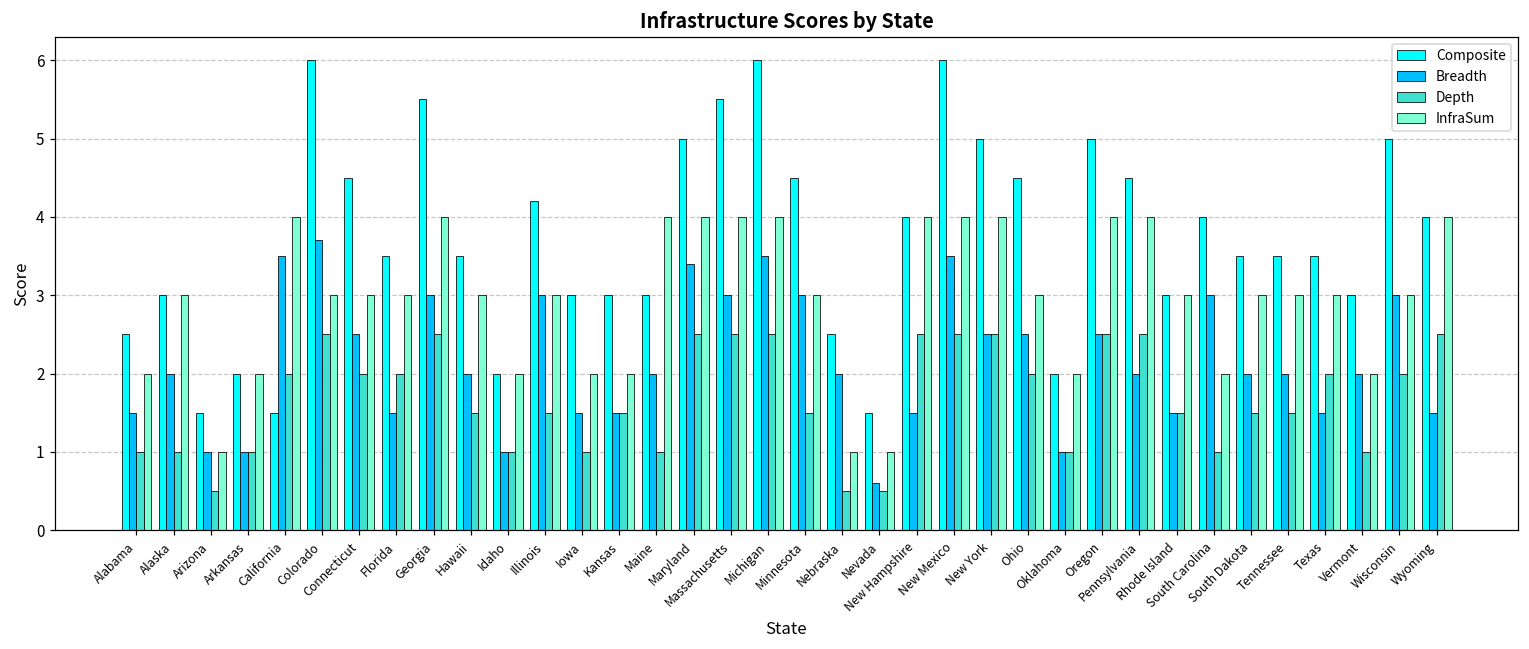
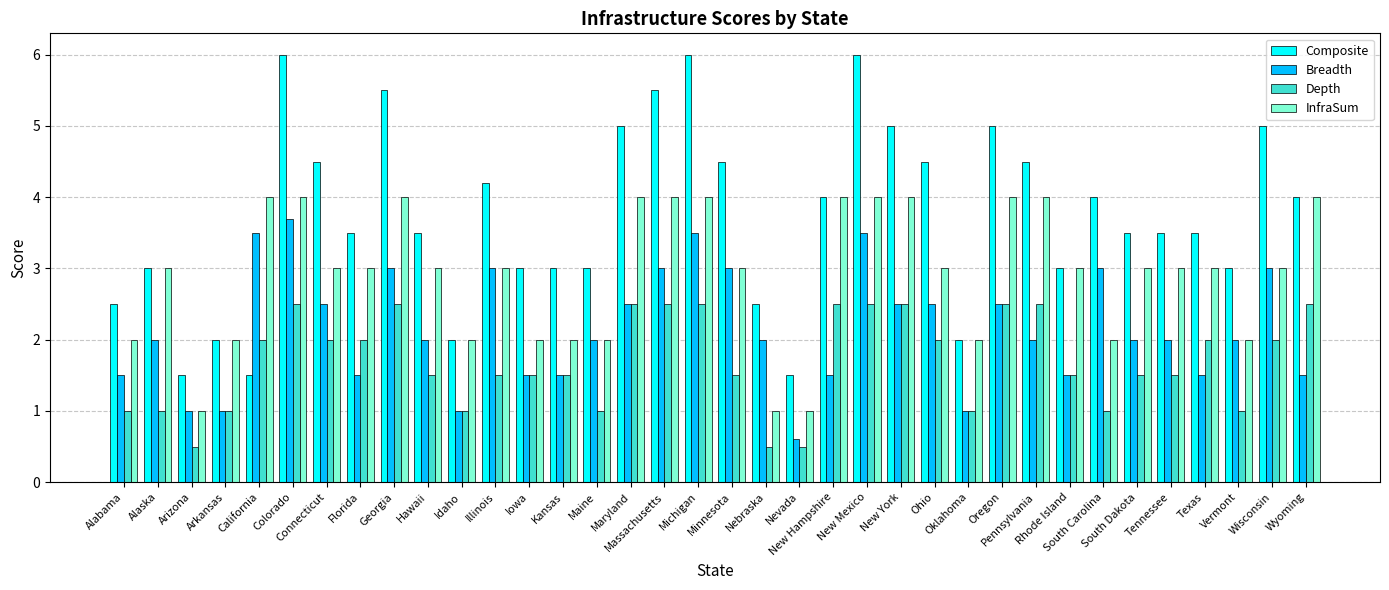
  {
    "Composite": {
      "Alabama": 2.5,
      "Alaska": 3.0,
      "Arizona": 1.5,
      "Arkansas": 2.0,
      "California": 1.5,
      "Colorado": 6.0,
      "Connecticut": 4.5,
      "Florida": 3.5,
      "Georgia": 5.5,
      "Hawaii": 3.5,
      "Idaho": 2.0,
      "Illinois": 4.2,
      "Iowa": 3.0,
      "Kansas": 3.0,
      "Maine": 3.0,
      "Maryland": 5.0,
      "Massachusetts": 5.5,
      "Michigan": 6.0,
      "Minnesota": 4.5,
      "Nebraska": 2.5,
      "Nevada": 1.5,
      "New Hampshire": 4.0,
      "New Mexico": 6.0,
      "New York": 5.0,
      "Ohio": 4.5,
      "Oklahoma": 2.0,
      "Oregon": 5.0,
      "Pennsylvania": 4.5,
      "Rhode Island": 3.0,
      "South Carolina": 4.0,
      "South Dakota": 3.5,
      "Tennessee": 3.5,
      "Texas": 3.5,
      "Vermont": 3.0,
      "Wisconsin": 5.0,
      "Wyoming": 4.0
    },
    "Breadth": {
      "Alabama": 1.5,
      "Alaska": 2.0,
      "Arizona": 1.0,
      "Arkansas": 1.0,
      "California": 3.5,
      "Colorado": 3.7,
      "Connecticut": 2.5,
      "Florida": 1.5,
      "Georgia": 3.0,
      "Hawaii": 2.0,
      "Idaho": 1.0,
      "Illinois": 3.0,
      "Iowa": 1.5,
      "Kansas": 1.5,
      "Maine": 2.0,
-     "Maryland": 3.4,
+     "Maryland": 2.5,
      "Massachusetts": 3.0,
      "Michigan": 3.5,
      "Minnesota": 3.0,
      "Nebraska": 2.0,
      "Nevada": 0.6,
      "New Hampshire": 1.5,
      "New Mexico": 3.5,
      "New York": 2.5,
      "Ohio": 2.5,
      "Oklahoma": 1.0,
      "Oregon": 2.5,
      "Pennsylvania": 2.0,
      "Rhode Island": 1.5,
      "South Carolina": 3.0,
      "South Dakota": 2.0,
      "Tennessee": 2.0,
      "Texas": 1.5,
      "Vermont": 2.0,
      "Wisconsin": 3.0,
      "Wyoming": 1.5
    },
    "Depth": {
      "Alabama": 1.0,
      "Alaska": 1.0,
      "Arizona": 0.5,
      "Arkansas": 1.0,
      "California": 2.0,
      "Colorado": 2.5,
      "Connecticut": 2.0,
      "Florida": 2.0,
      "Georgia": 2.5,
      "Hawaii": 1.5,
      "Idaho": 1.0,
      "Illinois": 1.5,
-     "Iowa": 1.0,
+     "Iowa": 1.5,
      "Kansas": 1.5,
      "Maine": 1.0,
      "Maryland": 2.5,
      "Massachusetts": 2.5,
      "Michigan": 2.5,
      "Minnesota": 1.5,
      "Nebraska": 0.5,
      "Nevada": 0.5,
      "New Hampshire": 2.5,
      "New Mexico": 2.5,
      "New York": 2.5,
      "Ohio": 2.0,
      "Oklahoma": 1.0,
      "Oregon": 2.5,
      "Pennsylvania": 2.5,
      "Rhode Island": 1.5,
      "South Carolina": 1.0,
      "South Dakota": 1.5,
      "Tennessee": 1.5,
      "Texas": 2.0,
      "Vermont": 1.0,
      "Wisconsin": 2.0,
      "Wyoming": 2.5
    },
    "InfraSum": {
      "Alabama": 2,
      "Alaska": 3,
      "Arizona": 1,
      "Arkansas": 2,
      "California": 4,
-     "Colorado": 3,
+     "Colorado": 4,
      "Connecticut": 3,
      "Florida": 3,
      "Georgia": 4,
      "Hawaii": 3,
      "Idaho": 2,
      "Illinois": 3,
      "Iowa": 2,
      "Kansas": 2,
-     "Maine": 4,
+     "Maine": 2,
      "Maryland": 4,
      "Massachusetts": 4,
      "Michigan": 4,
      "Minnesota": 3,
      "Nebraska": 1,
      "Nevada": 1,
      "New Hampshire": 4,
      "New Mexico": 4,
      "New York": 4,
      "Ohio": 3,
      "Oklahoma": 2,
      "Oregon": 4,
      "Pennsylvania": 4,
      "Rhode Island": 3,
      "South Carolina": 2,
      "South Dakota": 3,
      "Tennessee": 3,
      "Texas": 3,
      "Vermont": 2,
      "Wisconsin": 3,
      "Wyoming": 4
    }
  }
